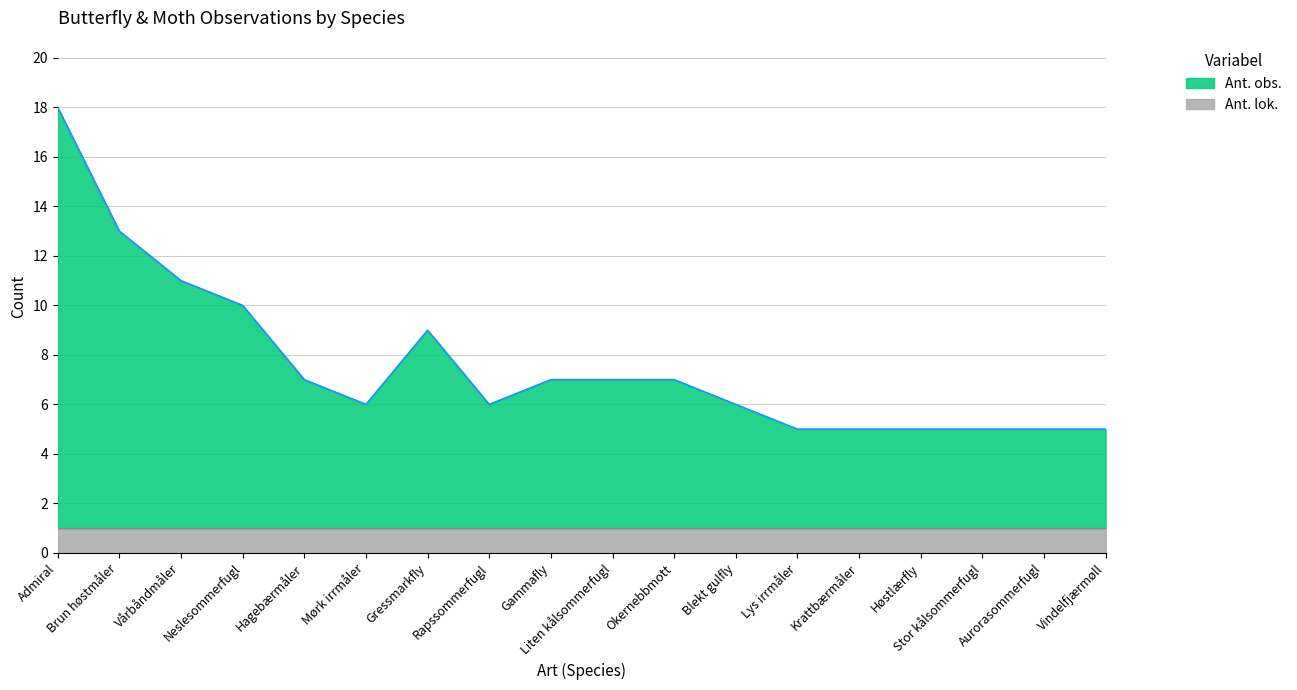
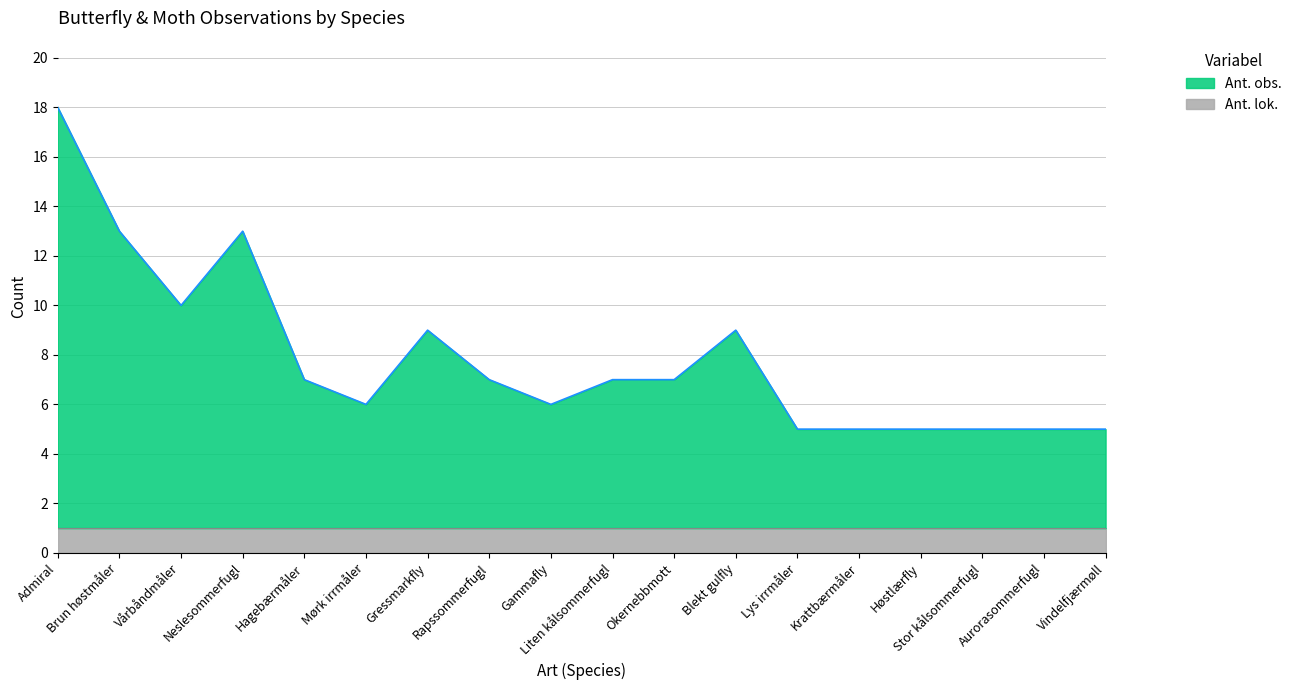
  {
    "Ant. lok.": {
      "Admiral": 1.0,
      "Brun høstmåler": 1.0,
      "Vårbåndmåler": 1.0,
      "Neslesommerfugl": 1.0,
      "Hagebærmåler": 1.0,
      "Mørk irrmåler": 1.0,
      "Gressmarkfly": 1.0,
      "Rapssommerfugl": 1.0,
      "Gammafly": 1.0,
      "Liten kålsommerfugl": 1.0,
      "Okernebbmott": 1.0,
      "Blekt gulfly": 1.0,
      "Lys irrmåler": 1.0,
      "Krattbærmåler": 1.0,
      "Høstlærfly": 1.0,
      "Stor kålsommerfugl": 1.0,
      "Aurorasommerfugl": 1.0,
      "Vindelfjærmøll": 1.0
    },
    "Ant. obs.": {
      "Admiral": 18.0,
      "Brun høstmåler": 13.0,
-     "Vårbåndmåler": 11.0,
-     "Neslesommerfugl": 10.0,
+     "Vårbåndmåler": 10.0,
+     "Neslesommerfugl": 13.0,
      "Hagebærmåler": 7.0,
      "Mørk irrmåler": 6.0,
      "Gressmarkfly": 9.0,
-     "Rapssommerfugl": 6.0,
-     "Gammafly": 7.0,
+     "Rapssommerfugl": 7.0,
+     "Gammafly": 6.0,
      "Liten kålsommerfugl": 7.0,
      "Okernebbmott": 7.0,
-     "Blekt gulfly": 6.0,
+     "Blekt gulfly": 9.0,
      "Lys irrmåler": 5.0,
      "Krattbærmåler": 5.0,
      "Høstlærfly": 5.0,
      "Stor kålsommerfugl": 5.0,
      "Aurorasommerfugl": 5.0,
      "Vindelfjærmøll": 5.0
    }
  }
